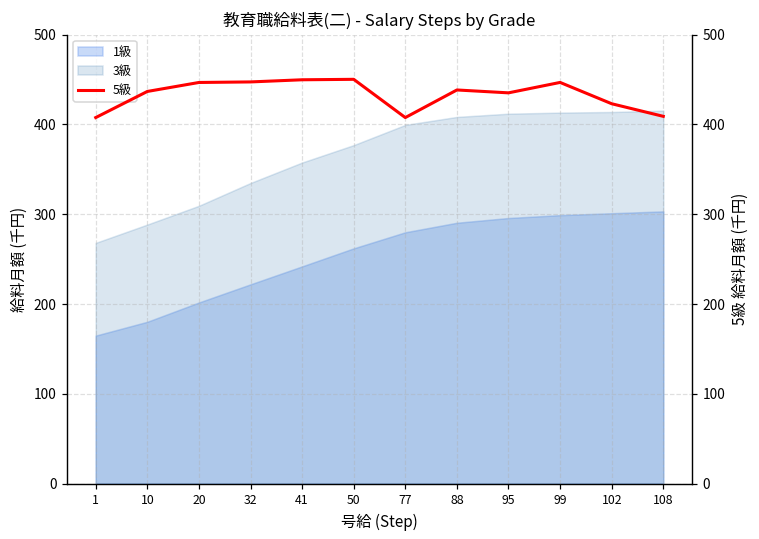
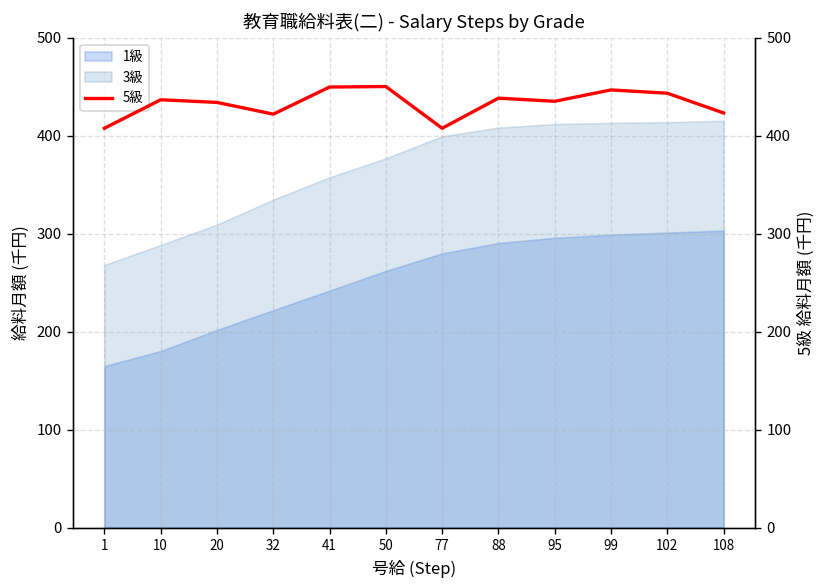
  {
    "5級": {
      "1": 410,
      "10": 440,
-     "20": 450,
-     "32": 450,
+     "20": 430,
+     "32": 420,
      "41": 450,
      "50": 450,
      "77": 410,
      "88": 440,
      "95": 440,
      "99": 450,
-     "102": 420,
-     "108": 410
+     "102": 440,
+     "108": 420
    }
  }
